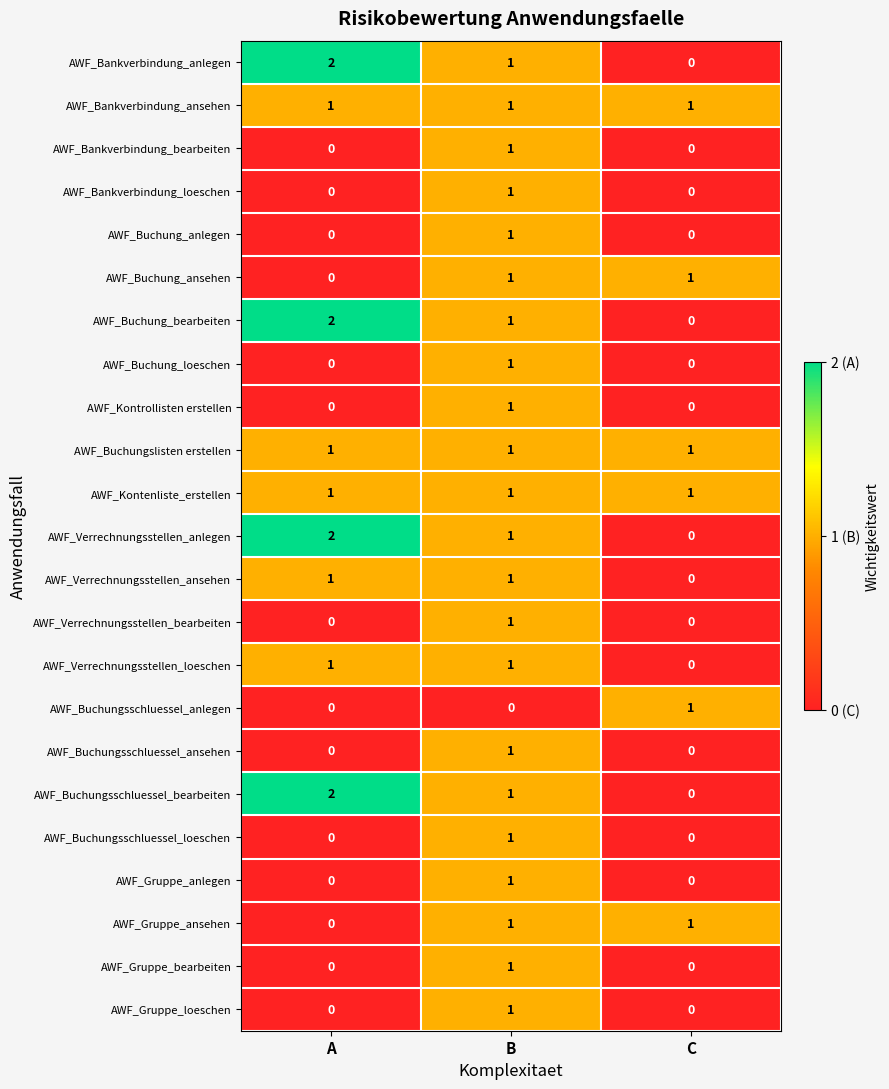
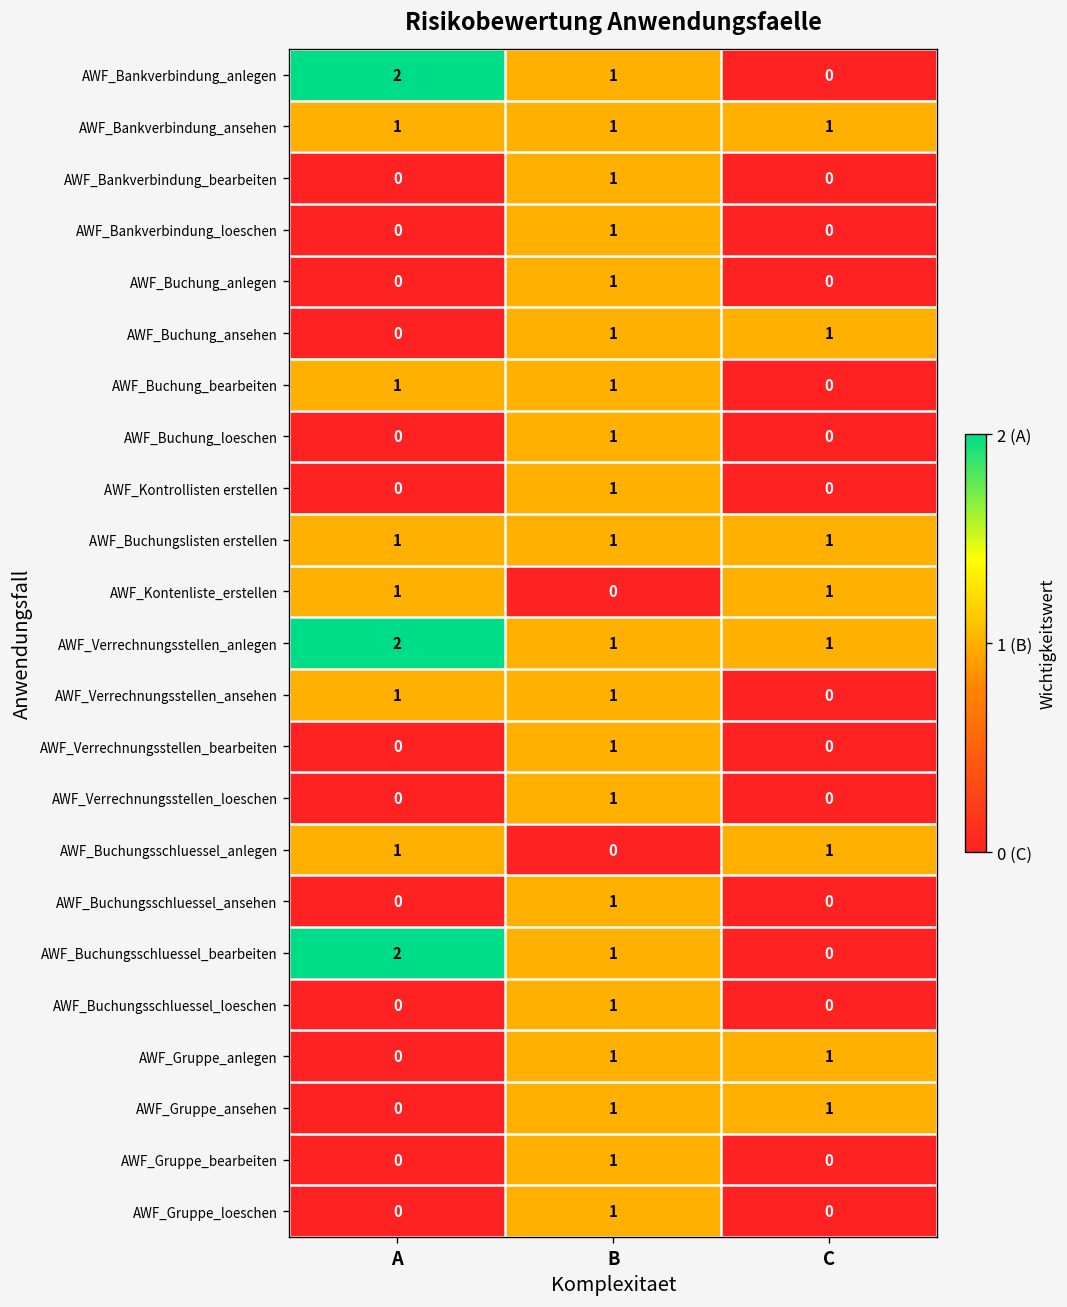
  {
    "AWF_Bankverbindung_anlegen": {
      "A": 2,
      "B": 1,
      "C": 0
    },
    "AWF_Bankverbindung_ansehen": {
      "A": 1,
      "B": 1,
      "C": 1
    },
    "AWF_Bankverbindung_bearbeiten": {
      "A": 0,
      "B": 1,
      "C": 0
    },
    "AWF_Bankverbindung_loeschen": {
      "A": 0,
      "B": 1,
      "C": 0
    },
    "AWF_Buchung_anlegen": {
      "A": 0,
      "B": 1,
      "C": 0
    },
    "AWF_Buchung_ansehen": {
      "A": 0,
      "B": 1,
      "C": 1
    },
    "AWF_Buchung_bearbeiten": {
-     "A": 2,
+     "A": 1,
      "B": 1,
      "C": 0
    },
    "AWF_Buchung_loeschen": {
      "A": 0,
      "B": 1,
      "C": 0
    },
    "AWF_Kontrollisten erstellen": {
      "A": 0,
      "B": 1,
      "C": 0
    },
    "AWF_Buchungslisten erstellen": {
      "A": 1,
      "B": 1,
      "C": 1
    },
    "AWF_Kontenliste_erstellen": {
      "A": 1,
-     "B": 1,
+     "B": 0,
      "C": 1
    },
    "AWF_Verrechnungsstellen_anlegen": {
      "A": 2,
      "B": 1,
-     "C": 0
+     "C": 1
    },
    "AWF_Verrechnungsstellen_ansehen": {
      "A": 1,
      "B": 1,
      "C": 0
    },
    "AWF_Verrechnungsstellen_bearbeiten": {
      "A": 0,
      "B": 1,
      "C": 0
    },
    "AWF_Verrechnungsstellen_loeschen": {
-     "A": 1,
+     "A": 0,
      "B": 1,
      "C": 0
    },
    "AWF_Buchungsschluessel_anlegen": {
-     "A": 0,
+     "A": 1,
      "B": 0,
      "C": 1
    },
    "AWF_Buchungsschluessel_ansehen": {
      "A": 0,
      "B": 1,
      "C": 0
    },
    "AWF_Buchungsschluessel_bearbeiten": {
      "A": 2,
      "B": 1,
      "C": 0
    },
    "AWF_Buchungsschluessel_loeschen": {
      "A": 0,
      "B": 1,
      "C": 0
    },
    "AWF_Gruppe_anlegen": {
      "A": 0,
      "B": 1,
-     "C": 0
+     "C": 1
    },
    "AWF_Gruppe_ansehen": {
      "A": 0,
      "B": 1,
      "C": 1
    },
    "AWF_Gruppe_bearbeiten": {
      "A": 0,
      "B": 1,
      "C": 0
    },
    "AWF_Gruppe_loeschen": {
      "A": 0,
      "B": 1,
      "C": 0
    }
  }
